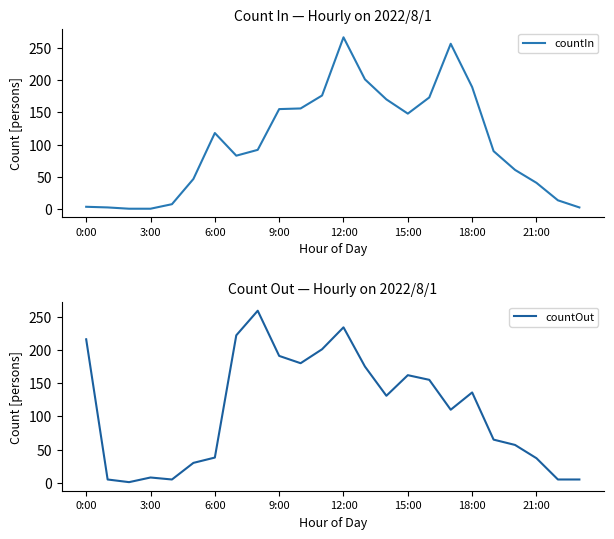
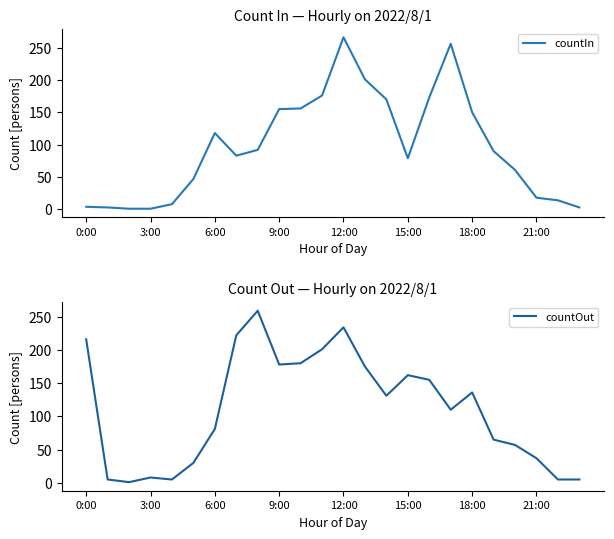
  {
    "Count In — Hourly on 2022/8/1": {
      "0:00": 0,
      "3:00": 0,
      "6:00": 120,
      "9:00": 160,
      "12:00": 270,
-     "15:00": 150,
-     "18:00": 190,
-     "21:00": 40
+     "15:00": 80,
+     "18:00": 150,
+     "21:00": 20
    },
    "Count Out — Hourly on 2022/8/1": {
      "0:00": 220,
      "3:00": 10,
-     "6:00": 40,
-     "9:00": 190,
+     "6:00": 80,
+     "9:00": 180,
      "12:00": 230,
      "15:00": 160,
      "18:00": 140,
      "21:00": 40
    }
  }
